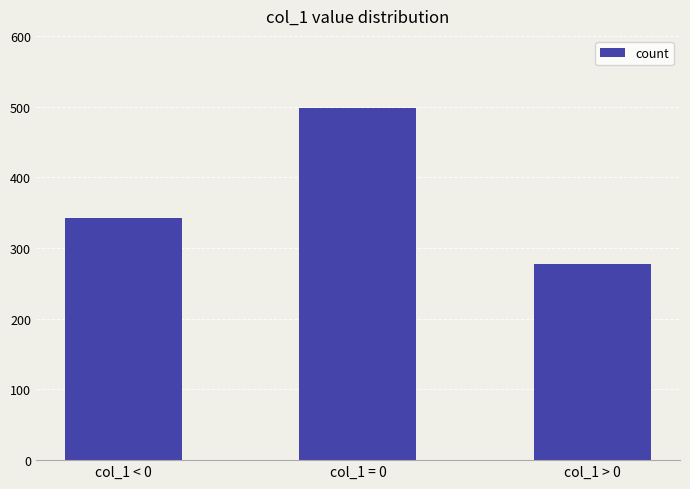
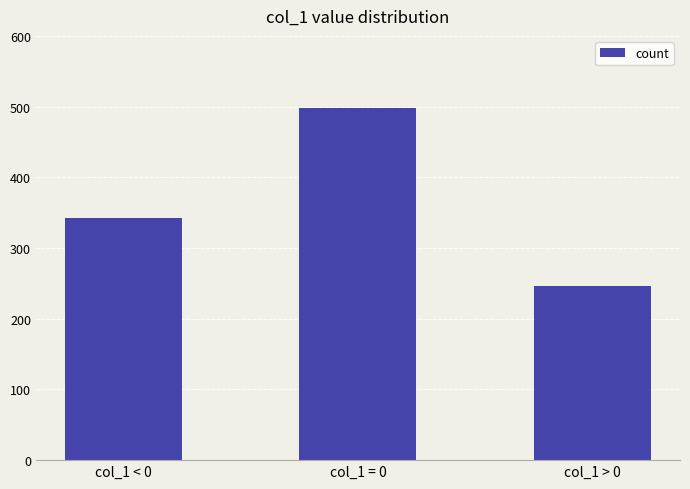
  {
    "col_1 < 0": 340,
    "col_1 = 0": 500,
-   "col_1 > 0": 280
+   "col_1 > 0": 250
  }
